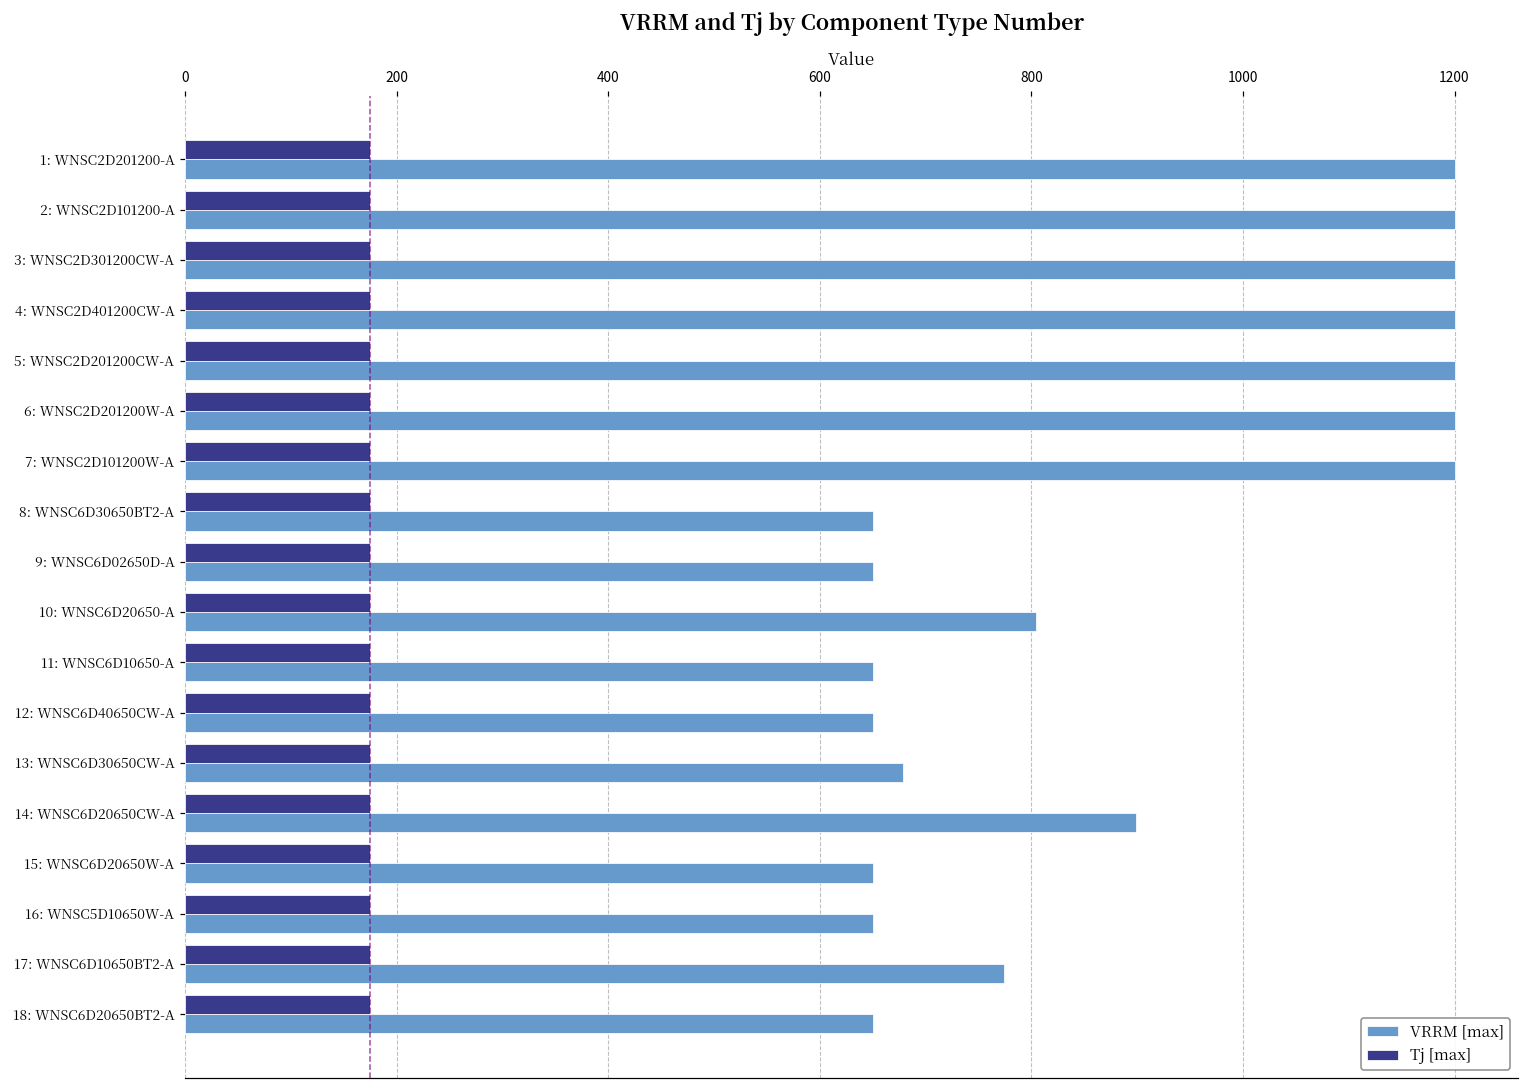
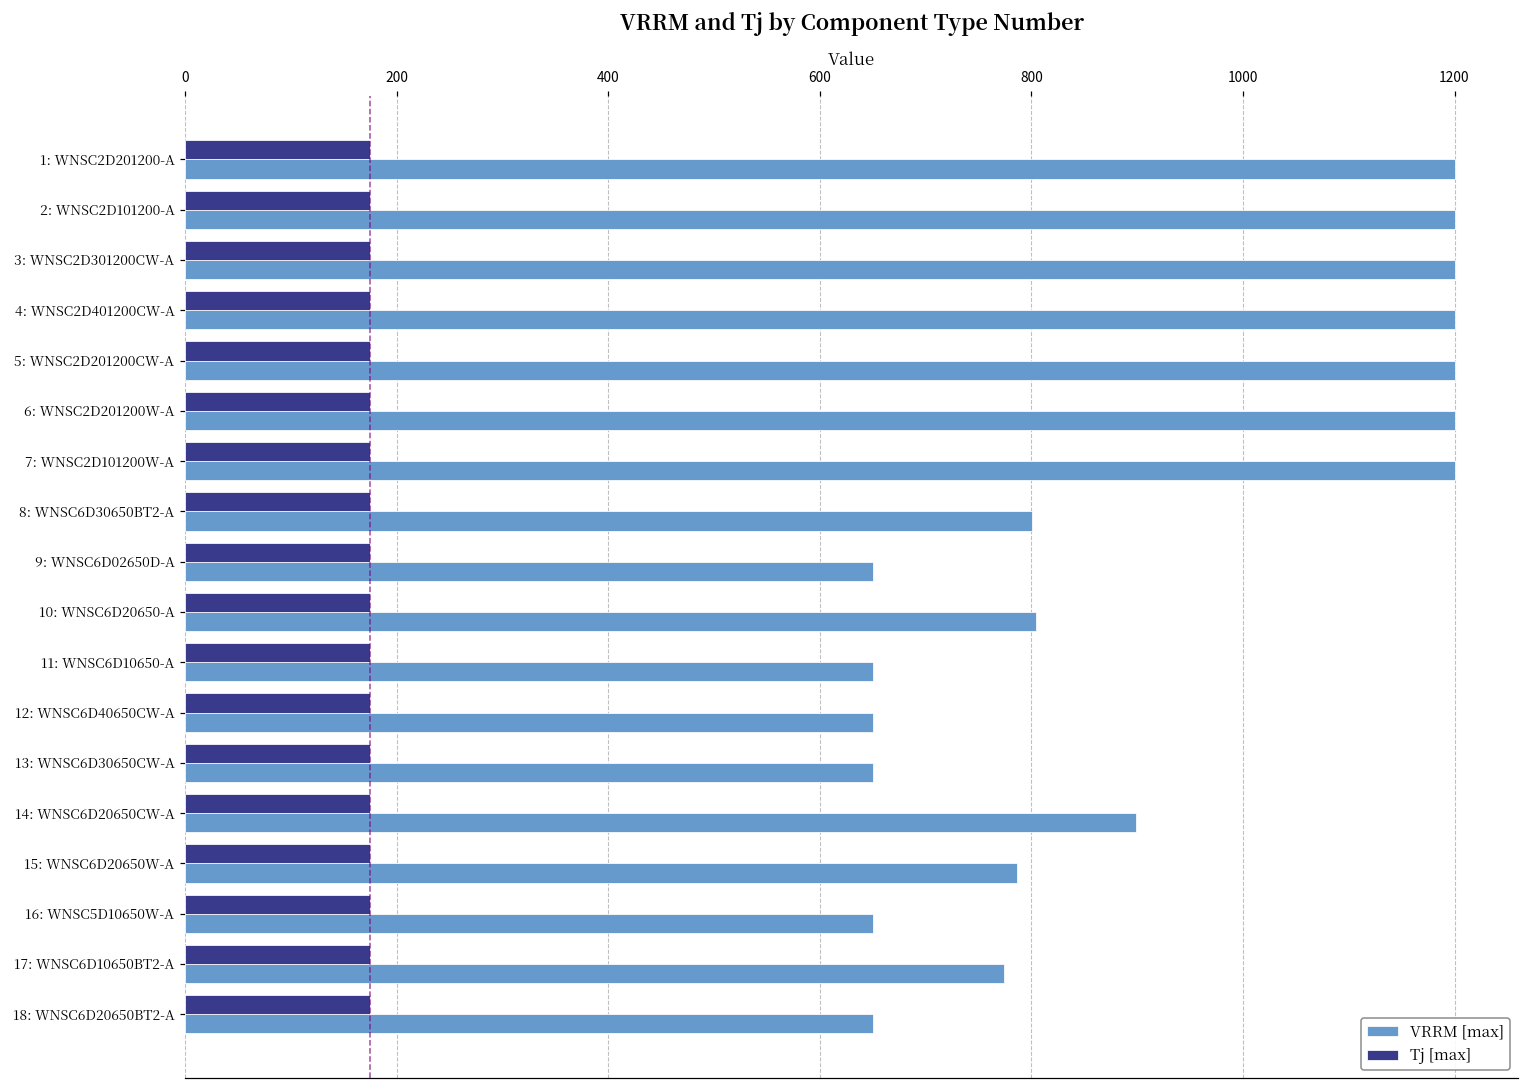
  {
    "VRRM [max]": {
      "1: WNSC2D201200-A": 1200,
      "2: WNSC2D101200-A": 1200,
      "3: WNSC2D301200CW-A": 1200,
      "4: WNSC2D401200CW-A": 1200,
      "5: WNSC2D201200CW-A": 1200,
      "6: WNSC2D201200W-A": 1200,
      "7: WNSC2D101200W-A": 1200,
-     "8: WNSC6D30650BT2-A": 650,
+     "8: WNSC6D30650BT2-A": 800,
      "9: WNSC6D02650D-A": 650,
      "10: WNSC6D20650-A": 800,
      "11: WNSC6D10650-A": 650,
      "12: WNSC6D40650CW-A": 650,
-     "13: WNSC6D30650CW-A": 680,
+     "13: WNSC6D30650CW-A": 650,
      "14: WNSC6D20650CW-A": 900,
-     "15: WNSC6D20650W-A": 650,
+     "15: WNSC6D20650W-A": 790,
      "16: WNSC5D10650W-A": 650,
      "17: WNSC6D10650BT2-A": 770,
      "18: WNSC6D20650BT2-A": 650
    },
    "Tj [max]": {
      "1: WNSC2D201200-A": 180,
      "2: WNSC2D101200-A": 180,
      "3: WNSC2D301200CW-A": 180,
      "4: WNSC2D401200CW-A": 180,
      "5: WNSC2D201200CW-A": 180,
      "6: WNSC2D201200W-A": 180,
      "7: WNSC2D101200W-A": 180,
      "8: WNSC6D30650BT2-A": 180,
      "9: WNSC6D02650D-A": 180,
      "10: WNSC6D20650-A": 180,
      "11: WNSC6D10650-A": 180,
      "12: WNSC6D40650CW-A": 180,
      "13: WNSC6D30650CW-A": 180,
      "14: WNSC6D20650CW-A": 180,
      "15: WNSC6D20650W-A": 180,
      "16: WNSC5D10650W-A": 180,
      "17: WNSC6D10650BT2-A": 180,
      "18: WNSC6D20650BT2-A": 180
    }
  }
